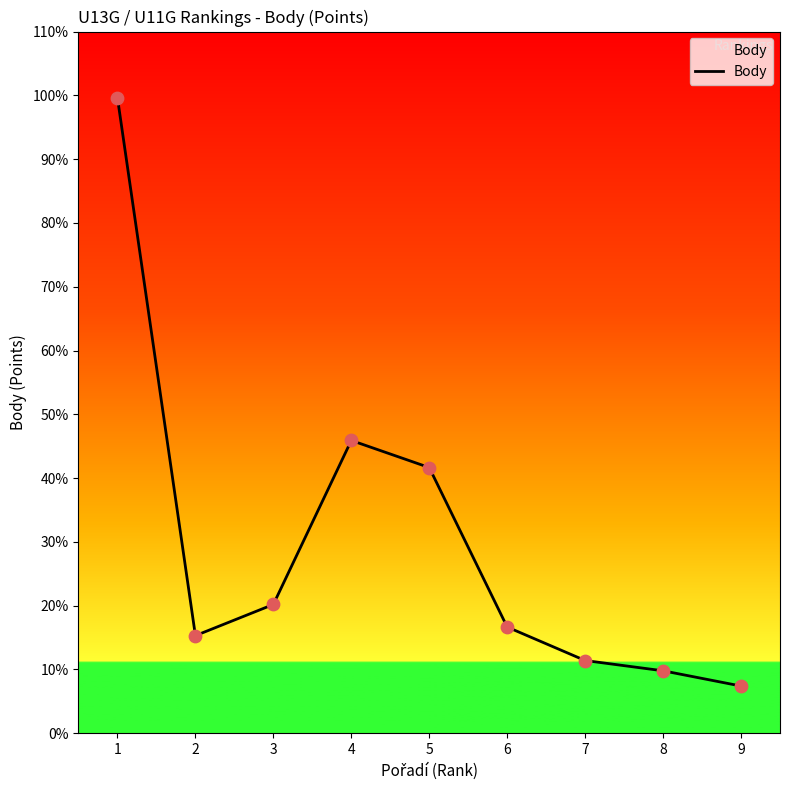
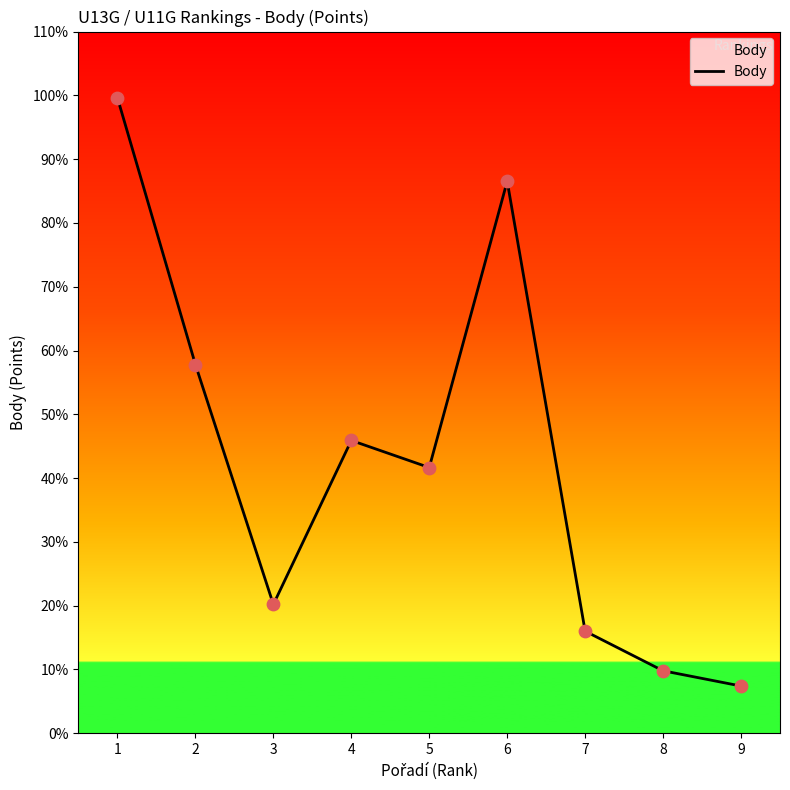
  {
    "1": "100%",
-   "2": "15%",
+   "2": "58%",
    "3": "20%",
    "4": "46%",
    "5": "42%",
-   "6": "17%",
-   "7": "11%",
+   "6": "87%",
+   "7": "16%",
    "8": "10%",
    "9": "7%"
  }
